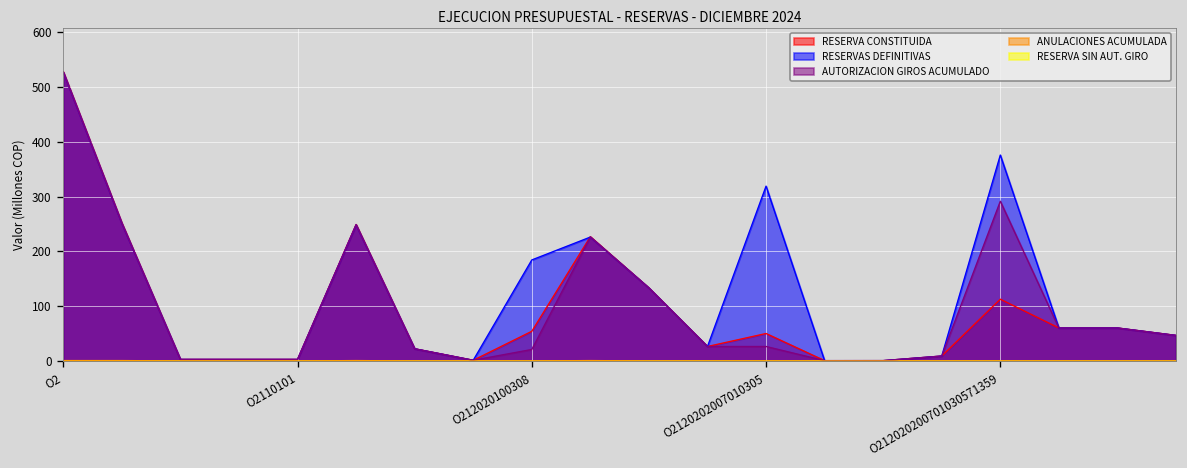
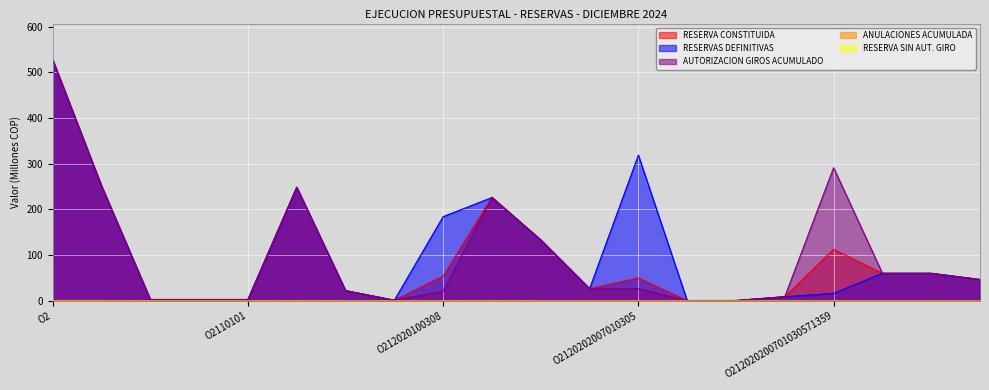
  {
    "RESERVA CONSTITUIDA": {
      "O212020100308": 50,
      "O2120202007010305": 50,
      "O212020200701030571359": 110
    },
    "RESERVAS DEFINITIVAS": {
      "O212020100308": 180,
      "O2120202007010305": 320,
-     "O212020200701030571359": 380
+     "O212020200701030571359": 20
    },
    "AUTORIZACION GIROS ACUMULADO": {
      "O212020100308": 20,
      "O2120202007010305": 30,
      "O212020200701030571359": 290
    }
  }
